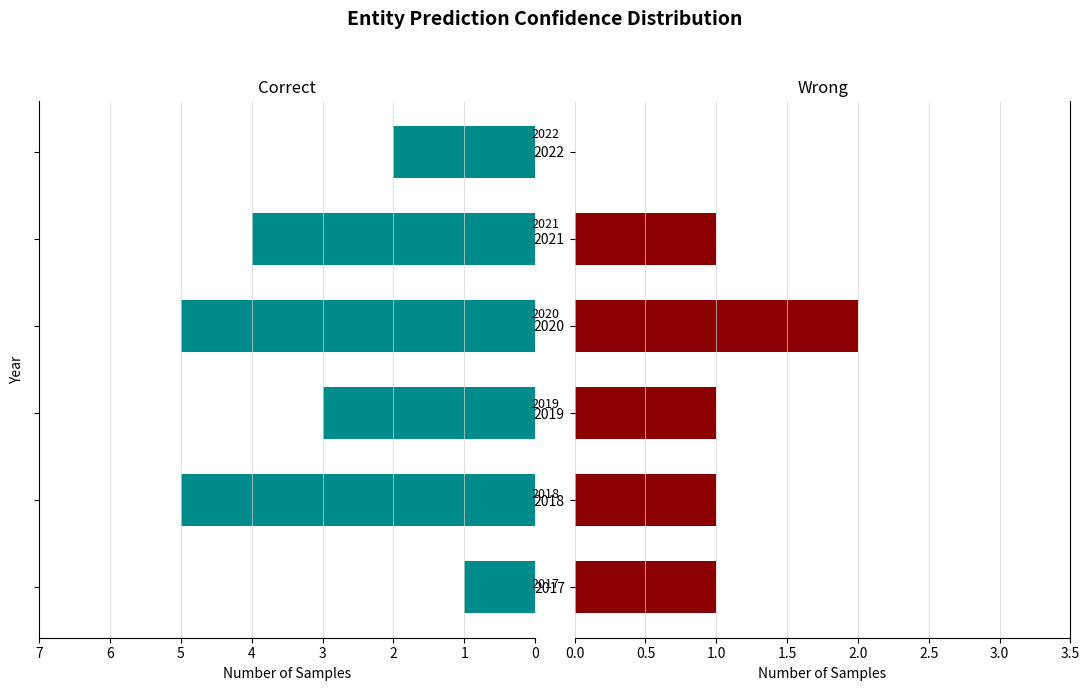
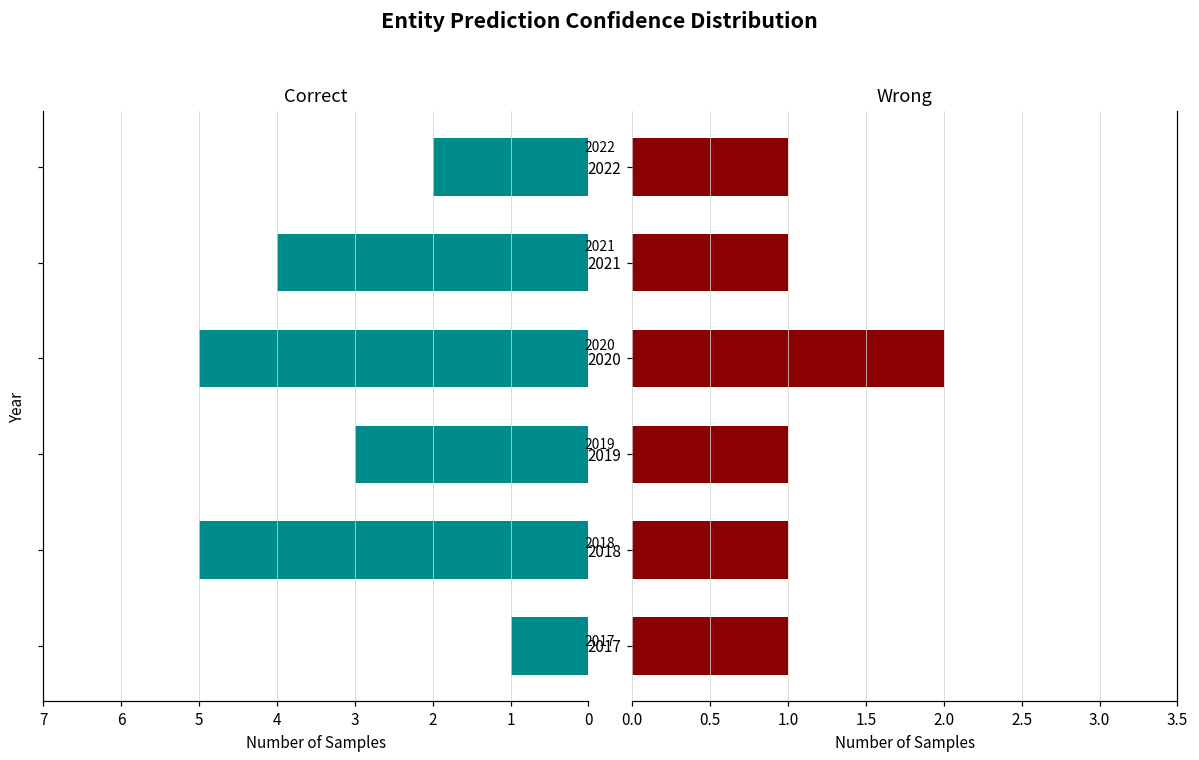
  {
    "Wrong": {
-     "2022": 0,
+     "2022": 1,
      "2021": 1,
      "2020": 2,
      "2019": 1,
      "2018": 1,
      "2017": 1
    }
  }
